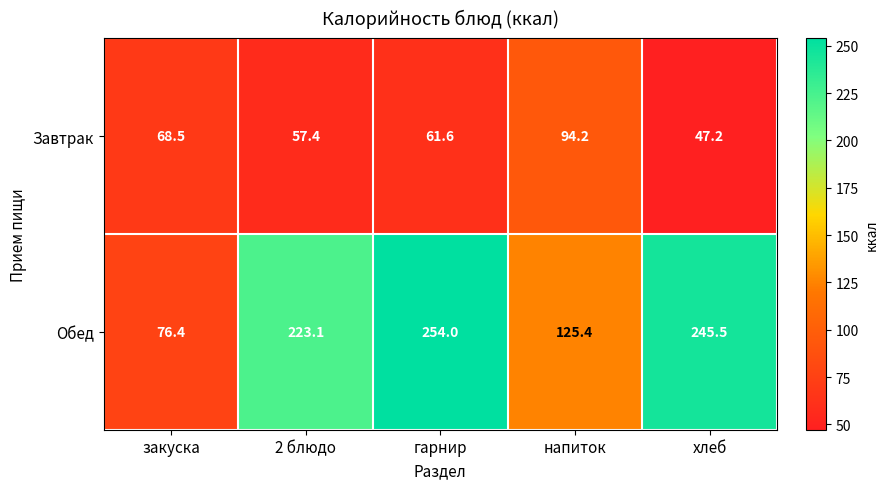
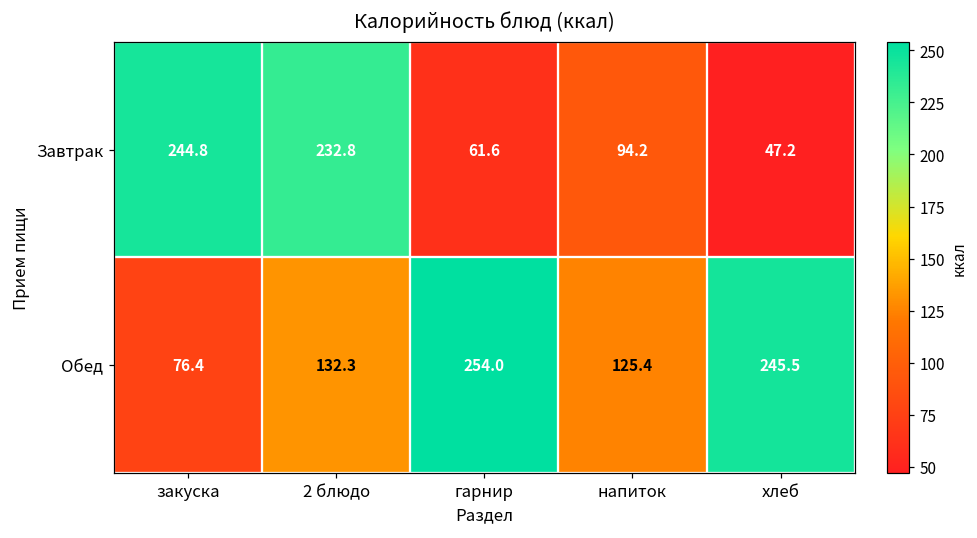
  {
    "Завтрак": {
-     "закуска": 68.5,
-     "2 блюдо": 57.4,
+     "закуска": 244.8,
+     "2 блюдо": 232.8,
      "гарнир": 61.6,
      "напиток": 94.2,
      "хлеб": 47.2
    },
    "Обед": {
      "закуска": 76.4,
-     "2 блюдо": 223.1,
+     "2 блюдо": 132.3,
      "гарнир": 254.0,
      "напиток": 125.4,
      "хлеб": 245.5
    }
  }
